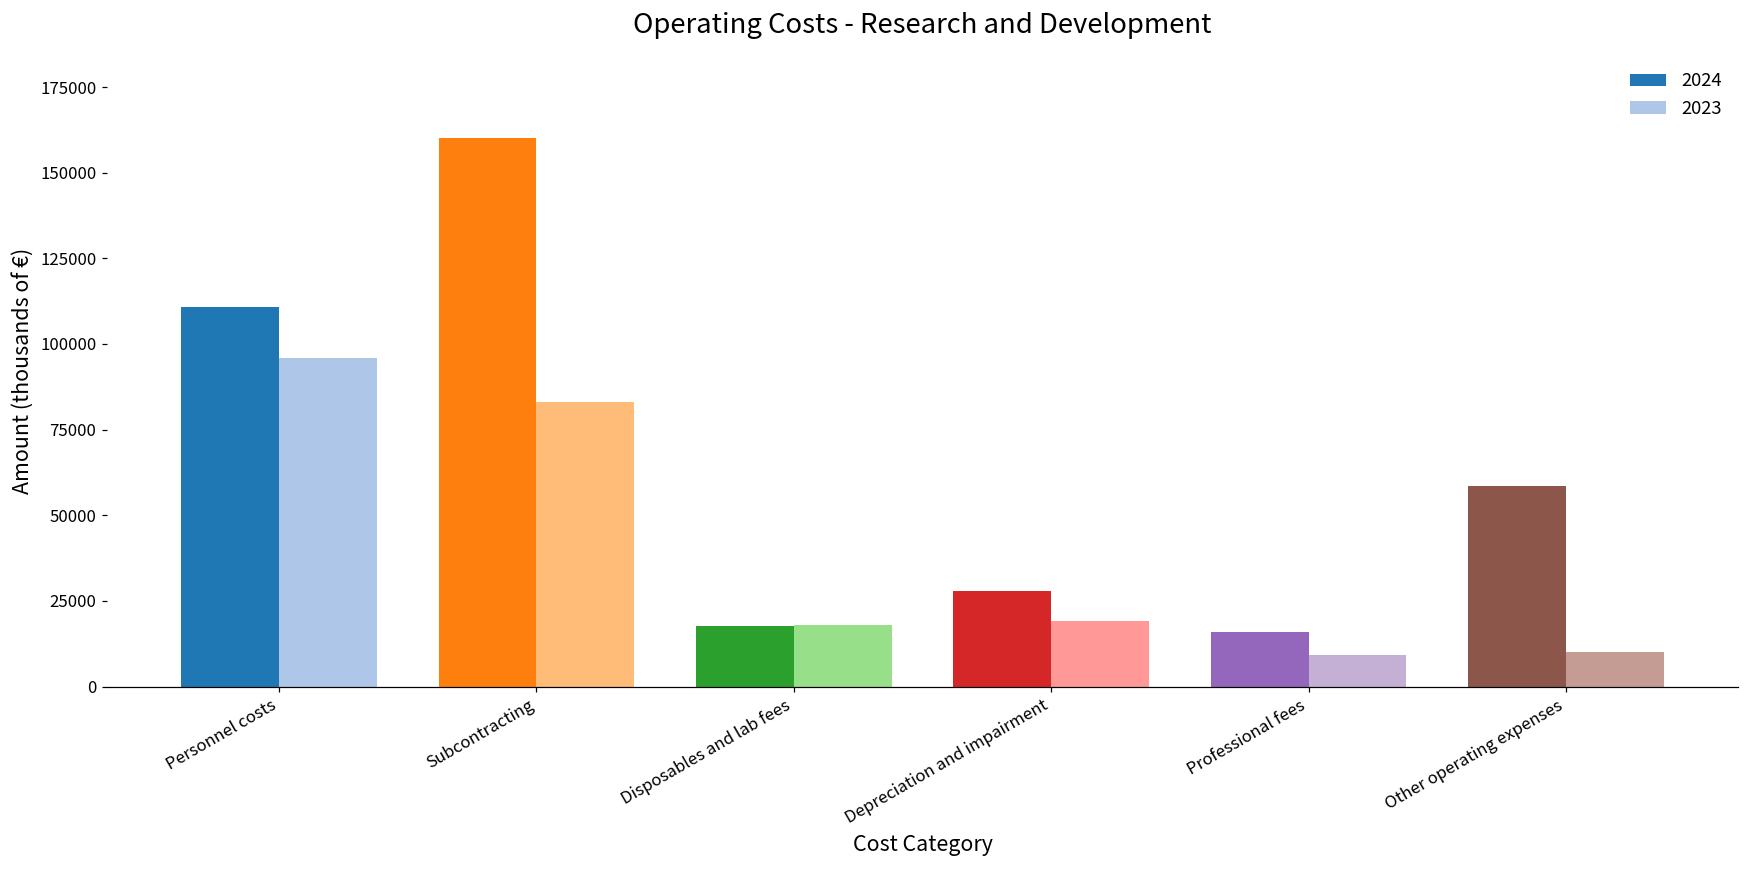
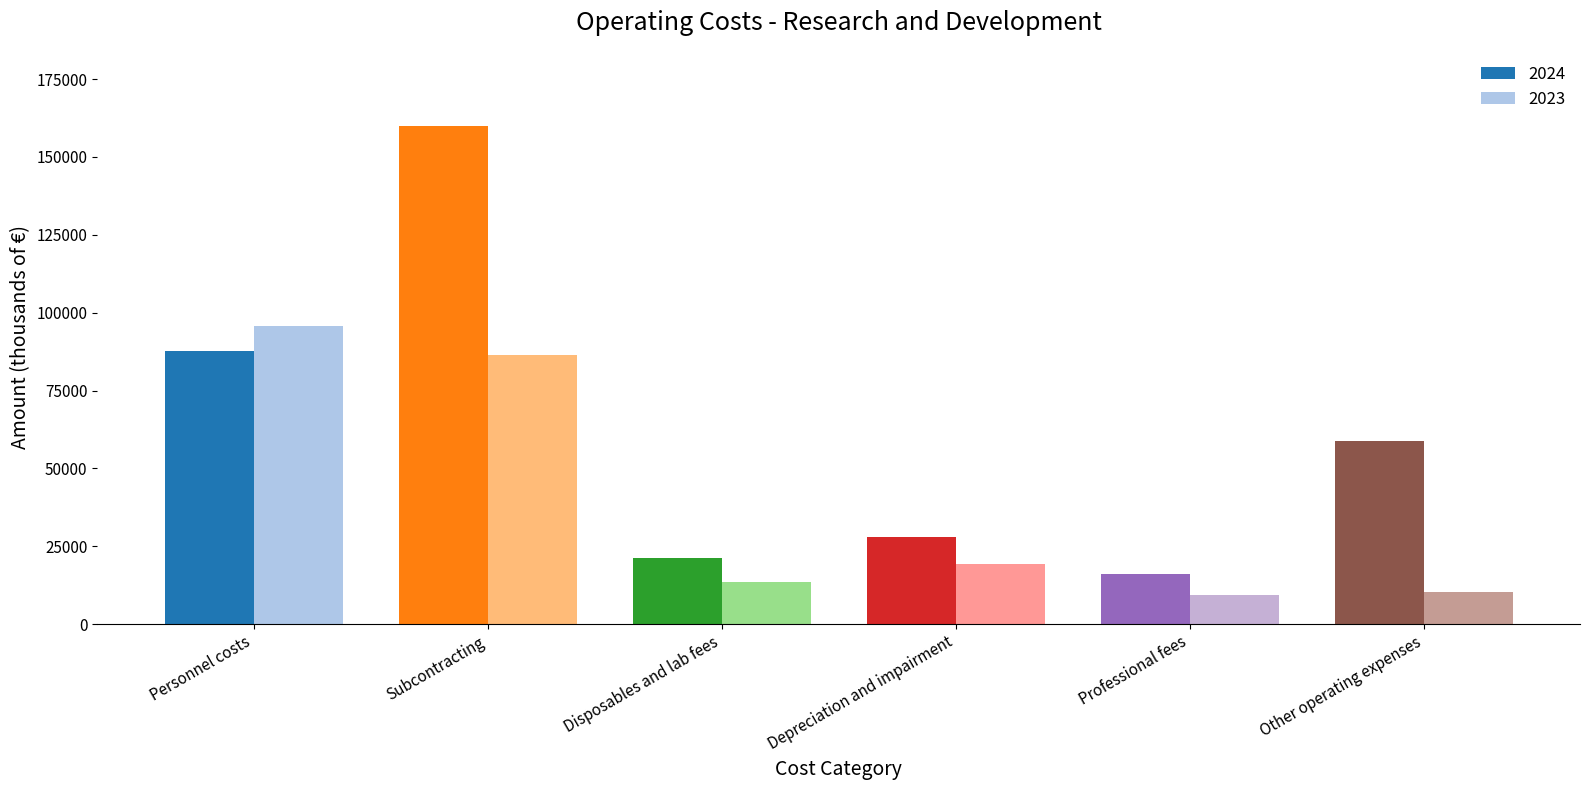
  {
    "2024": {
-     "Personnel costs": 111000,
+     "Personnel costs": 88000,
      "Subcontracting": 160000,
-     "Disposables and lab fees": 18000,
+     "Disposables and lab fees": 21000,
      "Depreciation and impairment": 28000,
      "Professional fees": 16000,
      "Other operating expenses": 59000
    },
    "2023": {
      "Personnel costs": 96000,
-     "Subcontracting": 83000,
-     "Disposables and lab fees": 18000,
+     "Subcontracting": 86000,
+     "Disposables and lab fees": 14000,
      "Depreciation and impairment": 19000,
      "Professional fees": 9000,
      "Other operating expenses": 10000
    }
  }
